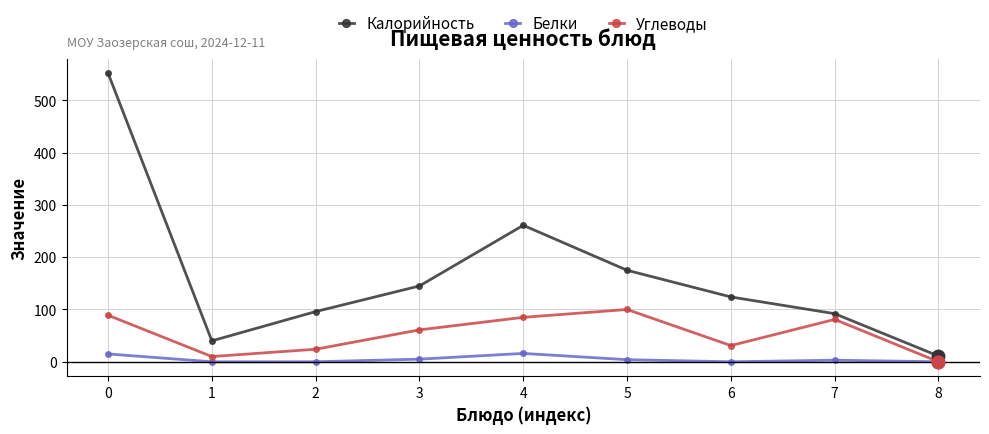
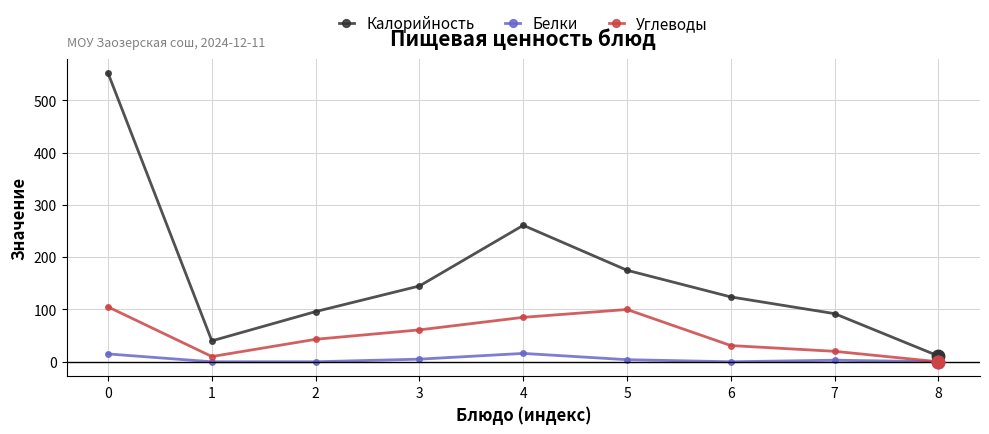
  {
    "Углеводы": {
-     "0": 90,
+     "0": 110,
      "1": 10,
-     "2": 20,
+     "2": 40,
      "3": 60,
      "4": 90,
      "5": 100,
      "6": 30,
-     "7": 80
+     "7": 20
    }
  }
